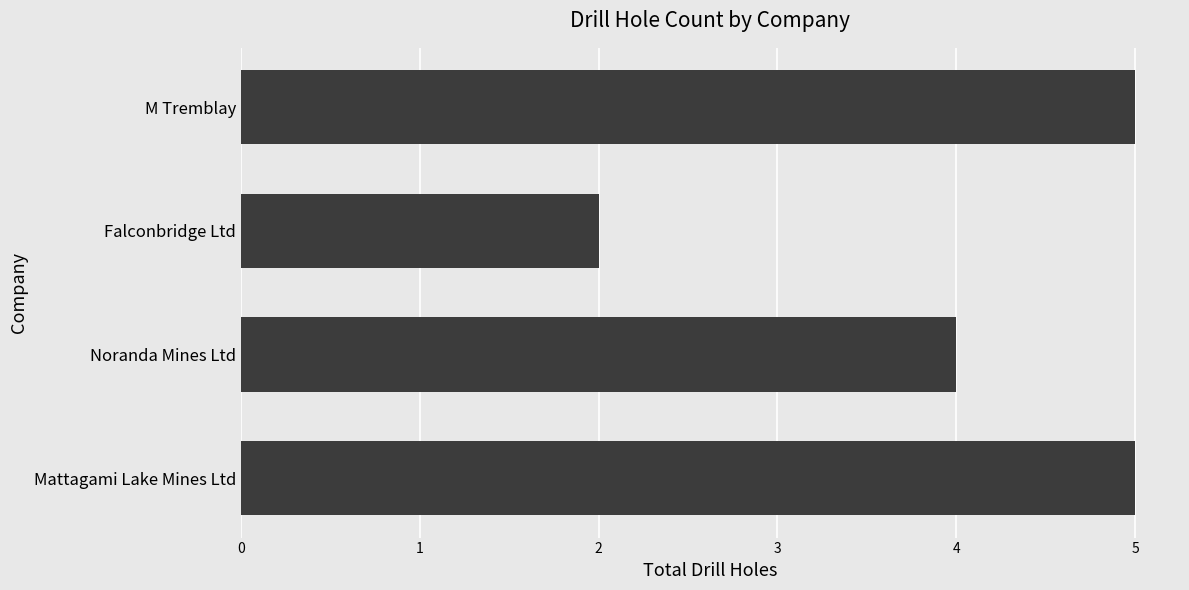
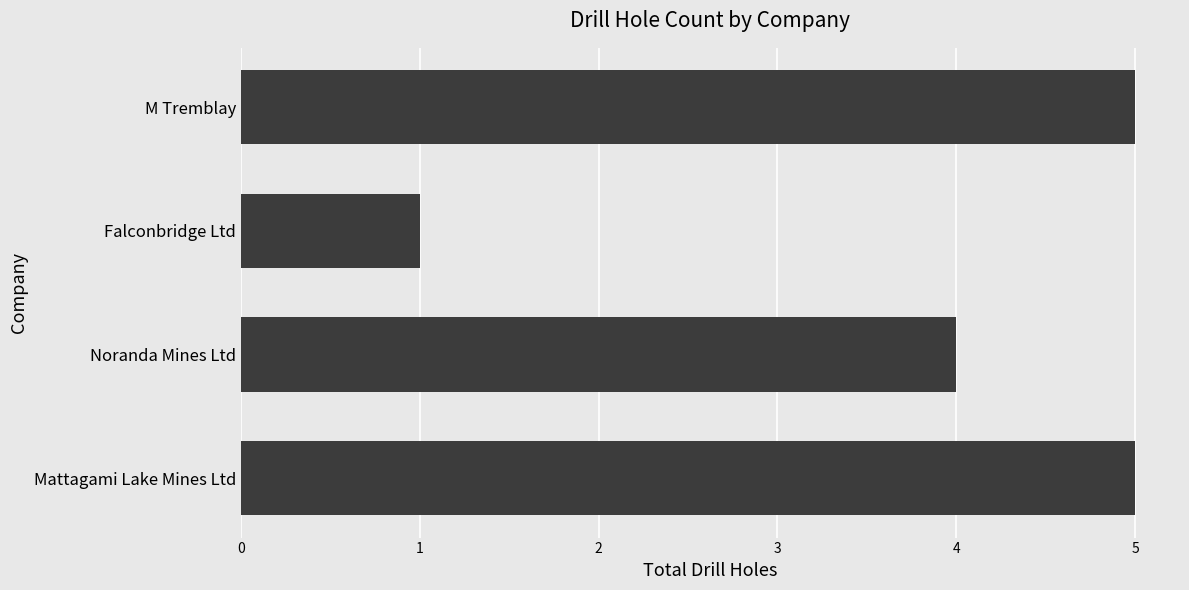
  {
    "M Tremblay": 5,
-   "Falconbridge Ltd": 2,
+   "Falconbridge Ltd": 1,
    "Noranda Mines Ltd": 4,
    "Mattagami Lake Mines Ltd": 5
  }
